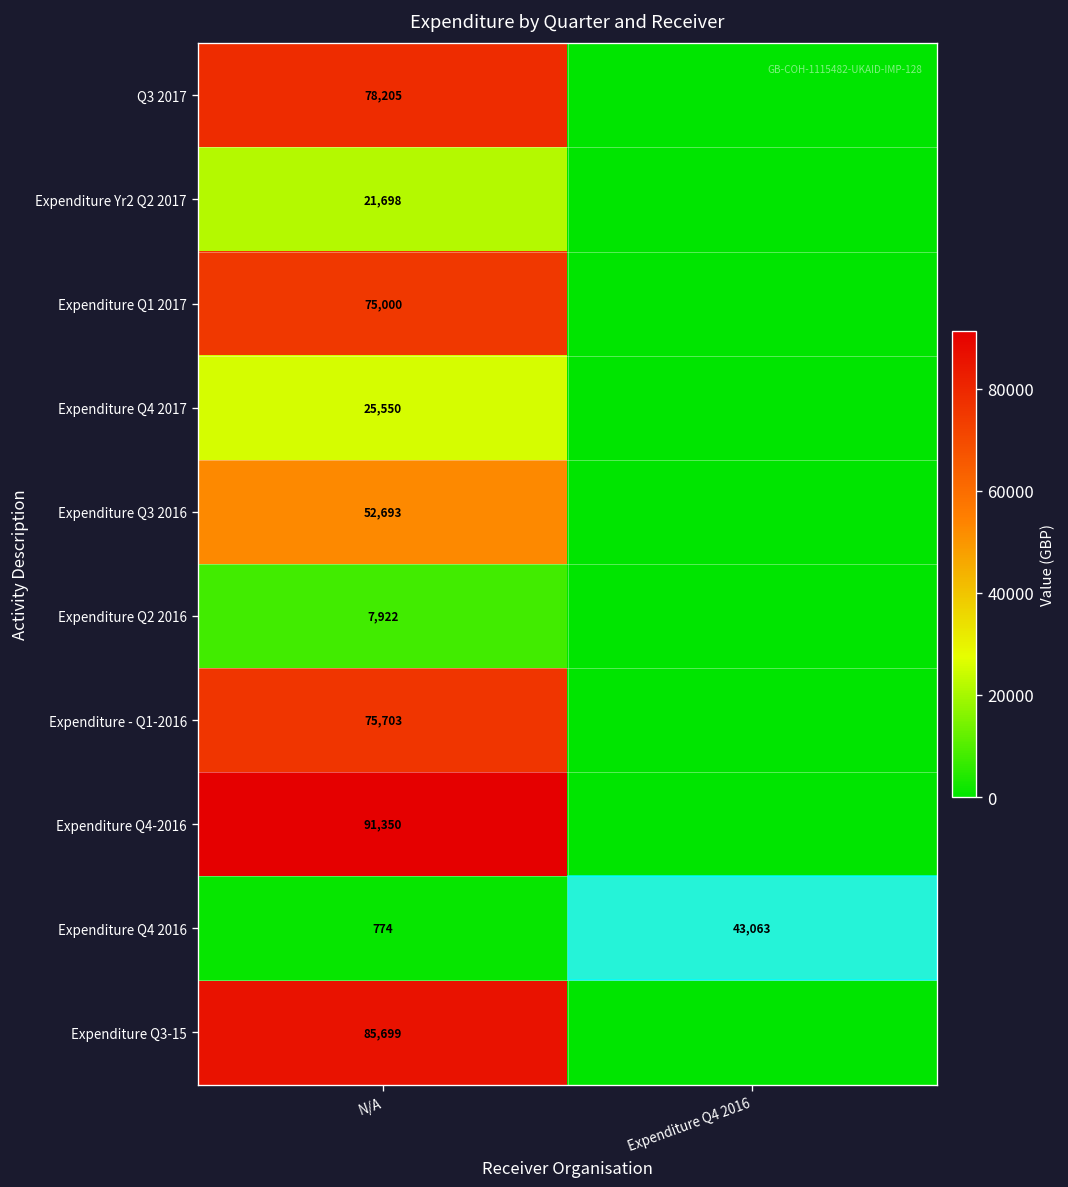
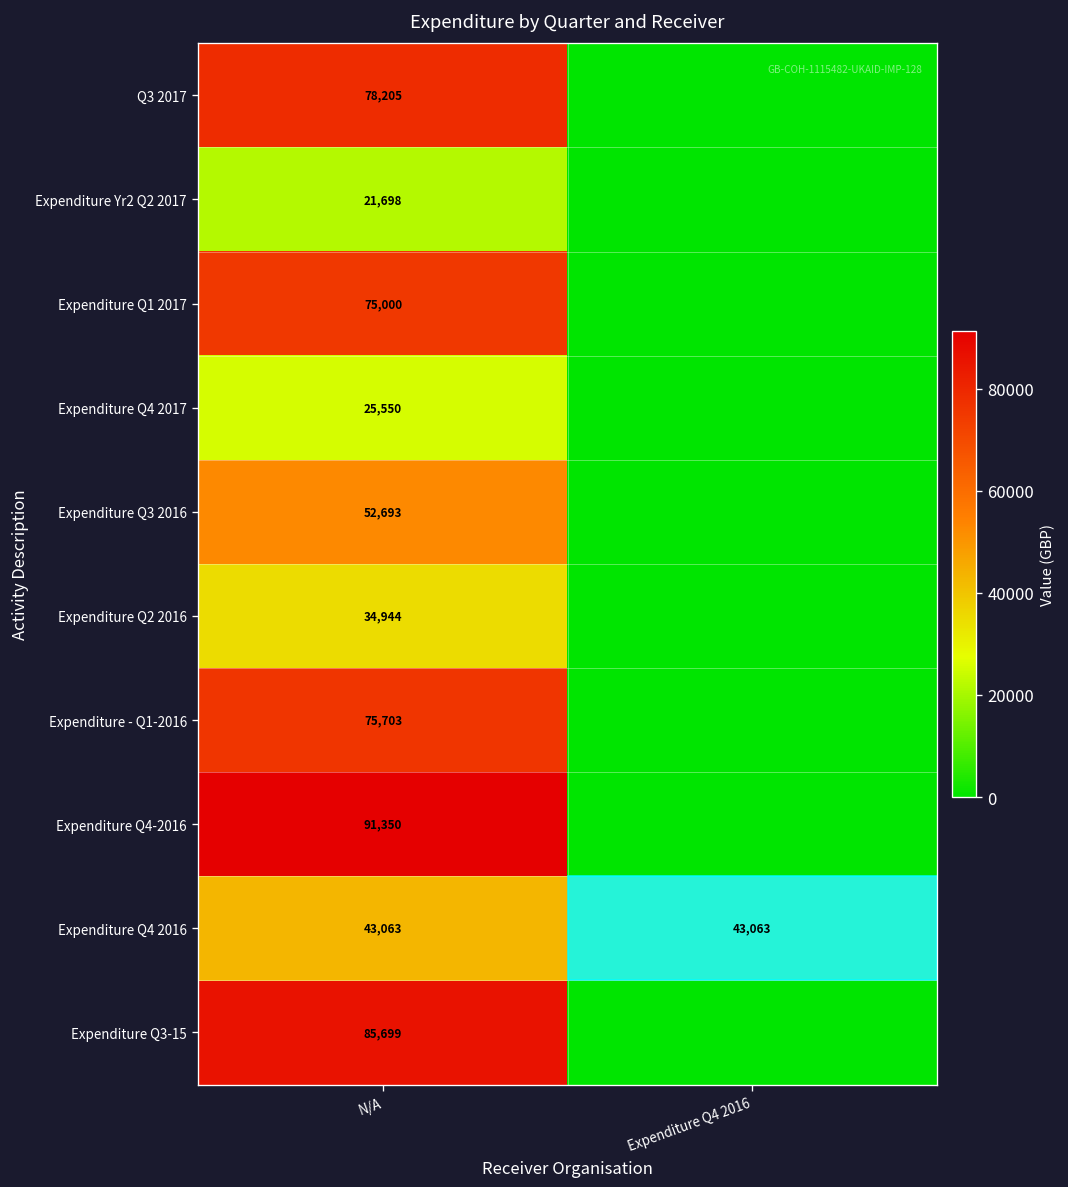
  {
    "Q3 2017": {
      "N/A": "78,205"
    },
    "Expenditure Yr2 Q2 2017": {
      "N/A": "21,698"
    },
    "Expenditure Q1 2017": {
      "N/A": "75,000"
    },
    "Expenditure Q4 2017": {
      "N/A": "25,550"
    },
    "Expenditure Q3 2016": {
      "N/A": "52,693"
    },
    "Expenditure Q2 2016": {
-     "N/A": "7,922"
+     "N/A": "34,944"
    },
    "Expenditure - Q1-2016": {
      "N/A": "75,703"
    },
    "Expenditure Q4-2016": {
      "N/A": "91,350"
    },
    "Expenditure Q4 2016": {
-     "N/A": "774"
+     "N/A": "43,063"
    },
    "Expenditure Q3-15": {
      "N/A": "85,699"
    }
  }
